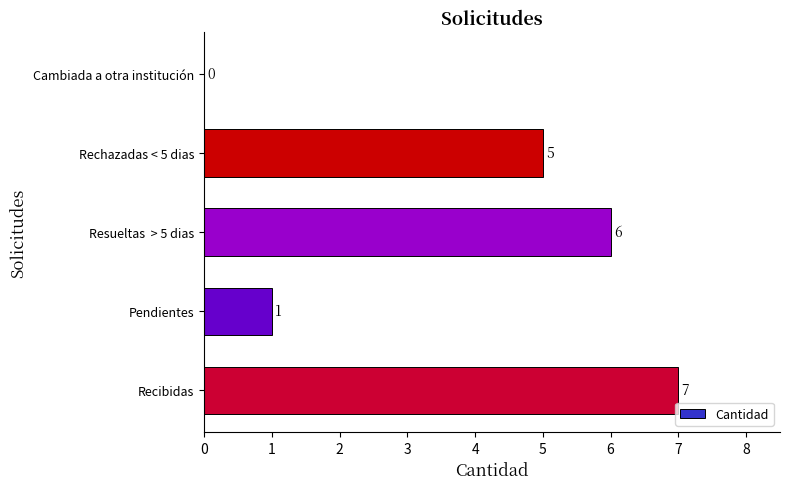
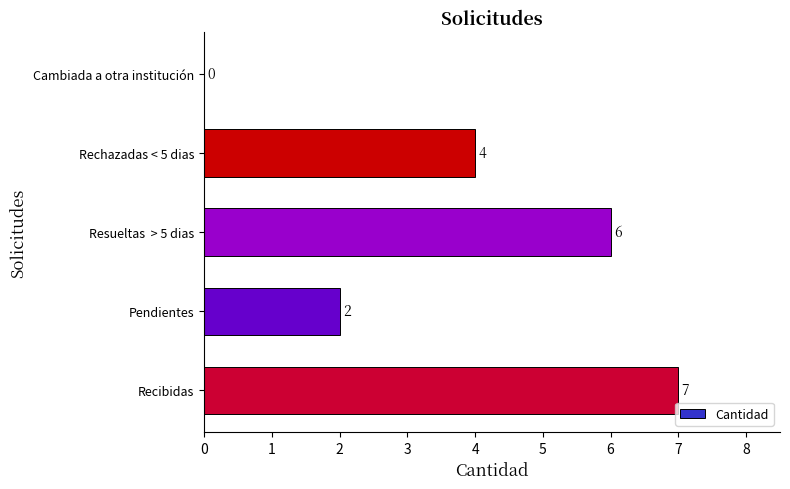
  {
    "Cambiada a otra institución": 0,
-   "Rechazadas < 5 dias": 5,
+   "Rechazadas < 5 dias": 4,
    "Resueltas > 5 dias": 6,
-   "Pendientes": 1,
+   "Pendientes": 2,
    "Recibidas": 7
  }
